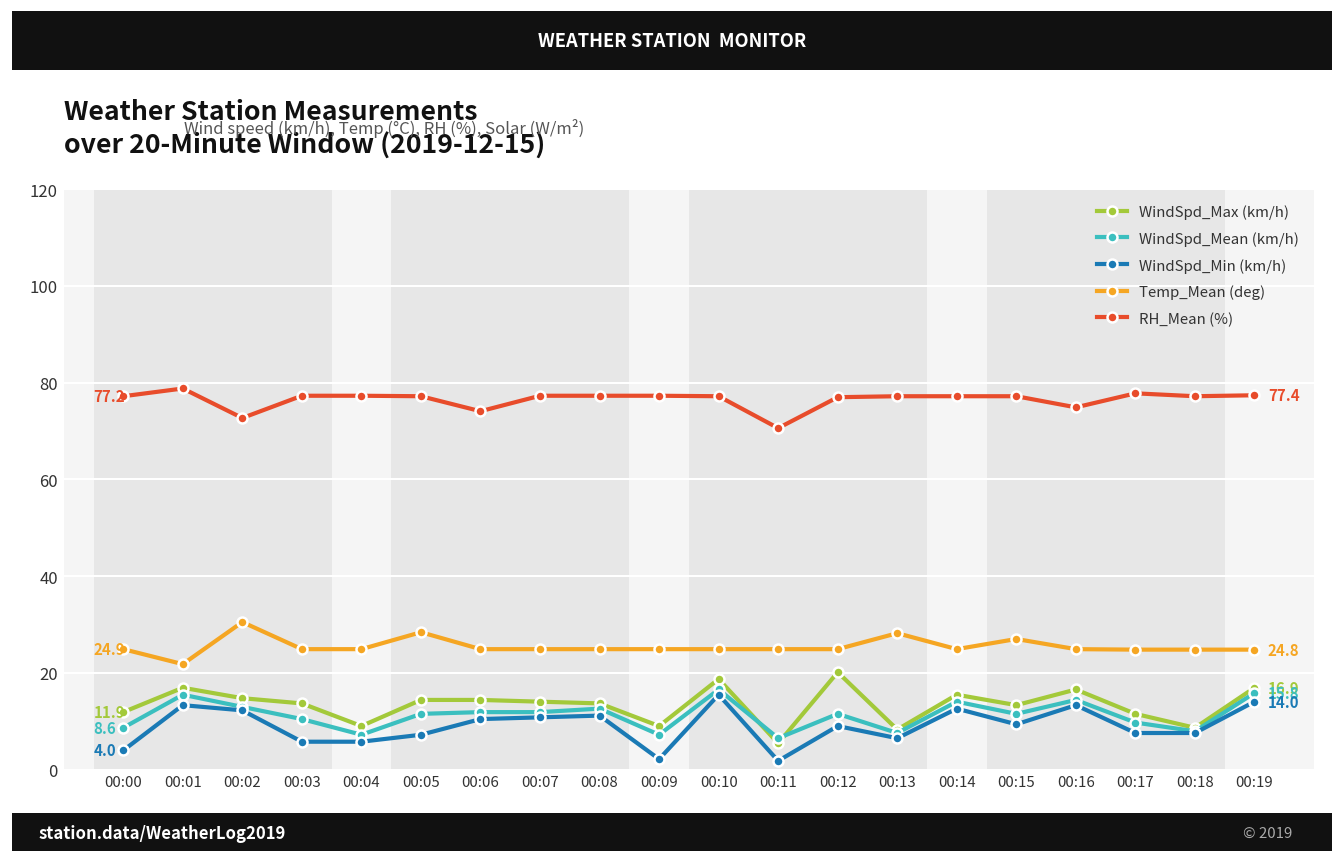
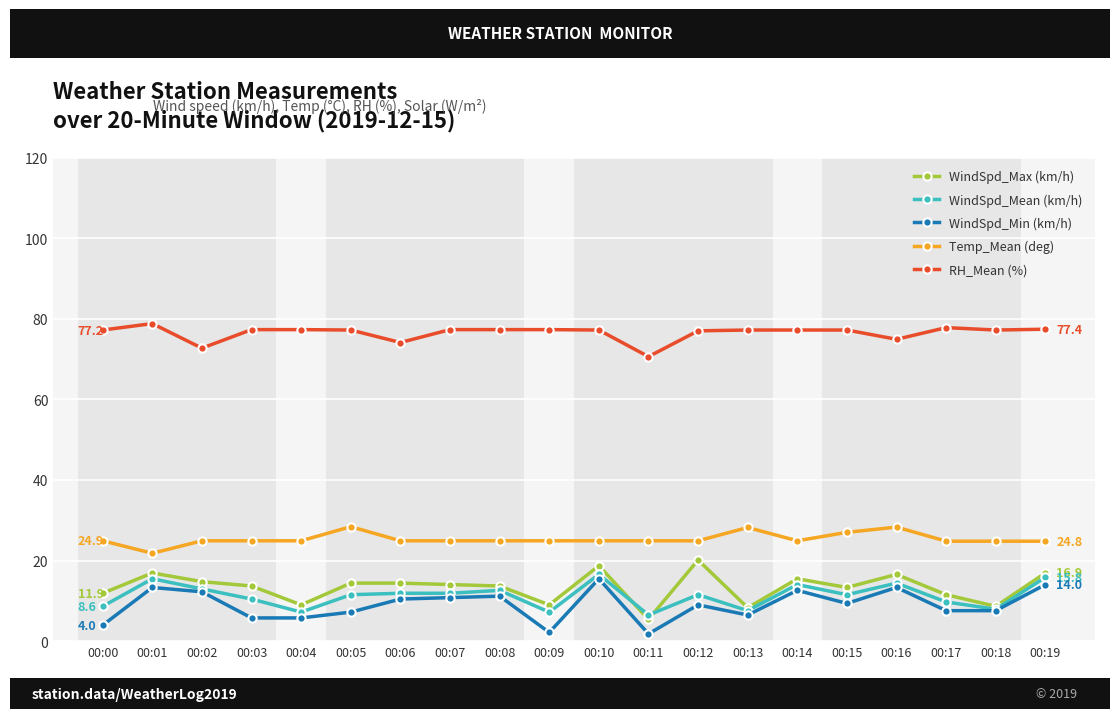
  {
    "WindSpd_Max (km/h)": {
      "00:00": 11.9
    },
    "WindSpd_Mean (km/h)": {
      "00:00": 8.6
    },
    "WindSpd_Min (km/h)": {
      "00:00": 4.0
    },
    "Temp_Mean (deg)": {
      "00:01": 22,
-     "00:02": 31,
+     "00:02": 25,
      "00:03": 25,
      "00:04": 25,
      "00:05": 28,
      "00:06": 25,
      "00:07": 25,
      "00:08": 25,
      "00:09": 25,
      "00:10": 25,
      "00:11": 25,
      "00:12": 25,
      "00:13": 28,
      "00:14": 25,
      "00:15": 27,
-     "00:16": 25,
+     "00:16": 28,
      "00:17": 25,
      "00:18": 25
    },
    "RH_Mean (%)": {
      "00:00": 77.2,
      "00:19": 77.4
    }
  }
